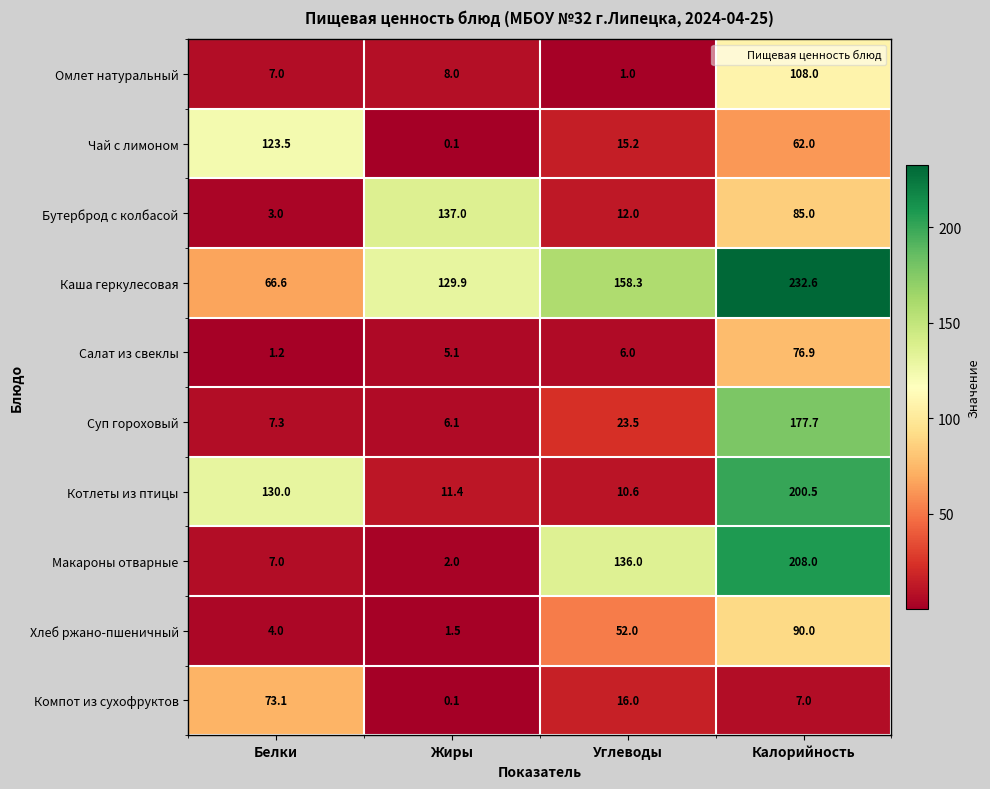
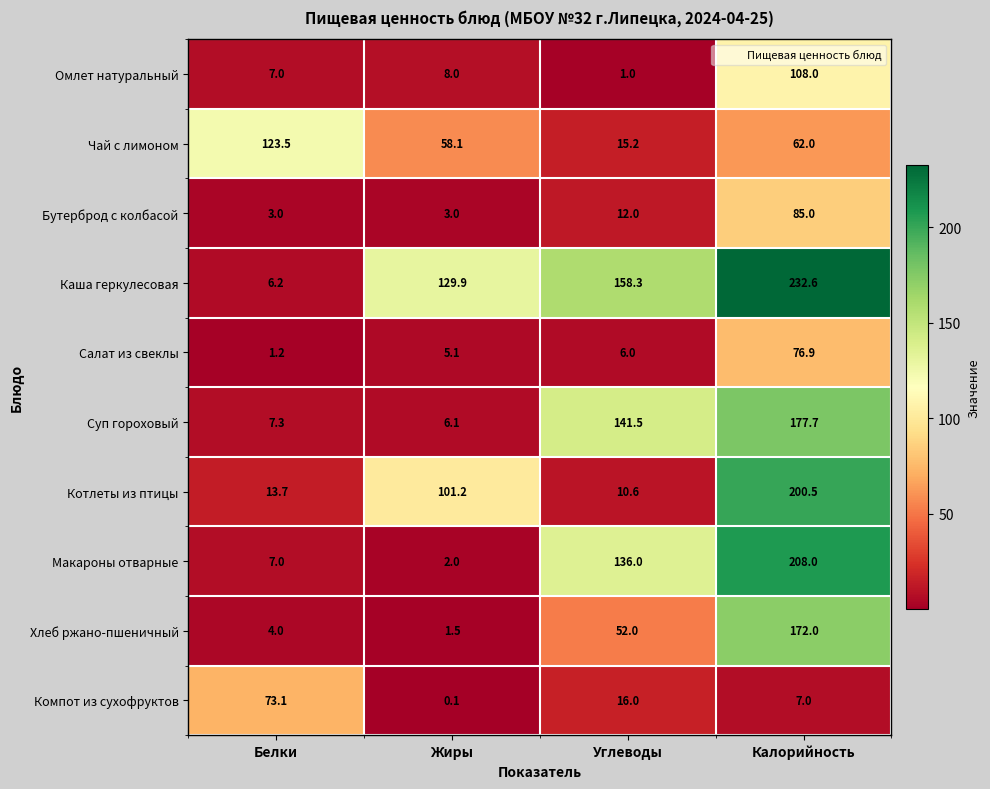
  {
    "Омлет натуральный": {
      "Белки": 7.0,
      "Жиры": 8.0,
      "Углеводы": 1.0,
      "Калорийность": 108.0
    },
    "Чай с лимоном": {
      "Белки": 123.5,
-     "Жиры": 0.1,
+     "Жиры": 58.1,
      "Углеводы": 15.2,
      "Калорийность": 62.0
    },
    "Бутерброд с колбасой": {
      "Белки": 3.0,
-     "Жиры": 137.0,
+     "Жиры": 3.0,
      "Углеводы": 12.0,
      "Калорийность": 85.0
    },
    "Каша геркулесовая": {
-     "Белки": 66.6,
+     "Белки": 6.2,
      "Жиры": 129.9,
      "Углеводы": 158.3,
      "Калорийность": 232.6
    },
    "Салат из свеклы": {
      "Белки": 1.2,
      "Жиры": 5.1,
      "Углеводы": 6.0,
      "Калорийность": 76.9
    },
    "Суп гороховый": {
      "Белки": 7.3,
      "Жиры": 6.1,
-     "Углеводы": 23.5,
+     "Углеводы": 141.5,
      "Калорийность": 177.7
    },
    "Котлеты из птицы": {
-     "Белки": 130.0,
-     "Жиры": 11.4,
+     "Белки": 13.7,
+     "Жиры": 101.2,
      "Углеводы": 10.6,
      "Калорийность": 200.5
    },
    "Макароны отварные": {
      "Белки": 7.0,
      "Жиры": 2.0,
      "Углеводы": 136.0,
      "Калорийность": 208.0
    },
    "Хлеб ржано-пшеничный": {
      "Белки": 4.0,
      "Жиры": 1.5,
      "Углеводы": 52.0,
-     "Калорийность": 90.0
+     "Калорийность": 172.0
    },
    "Компот из сухофруктов": {
      "Белки": 73.1,
      "Жиры": 0.1,
      "Углеводы": 16.0,
      "Калорийность": 7.0
    }
  }
